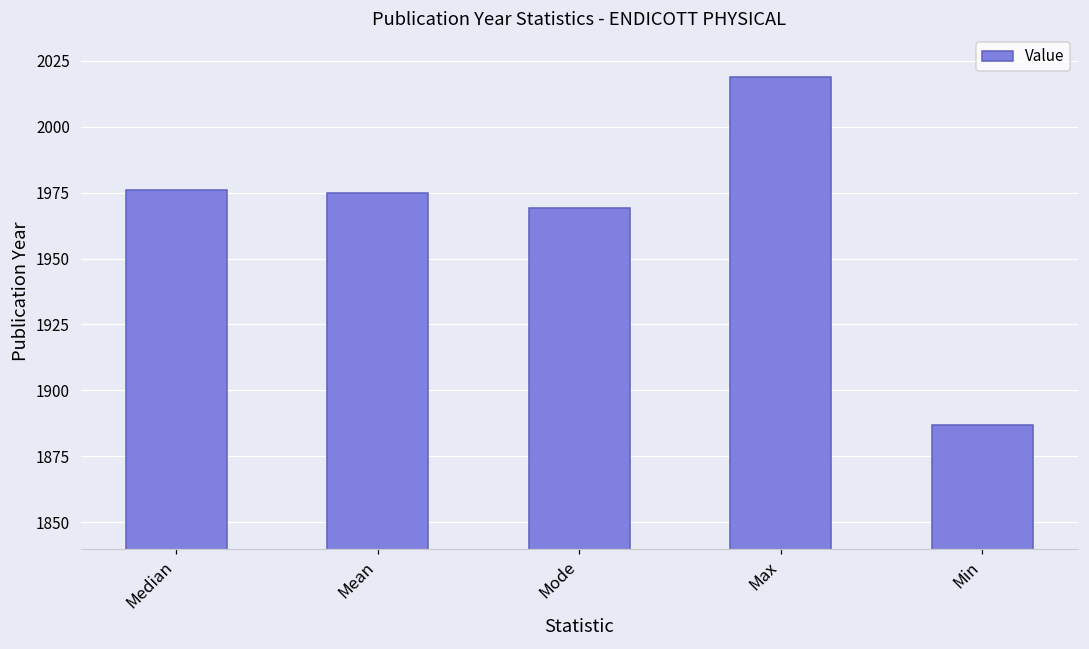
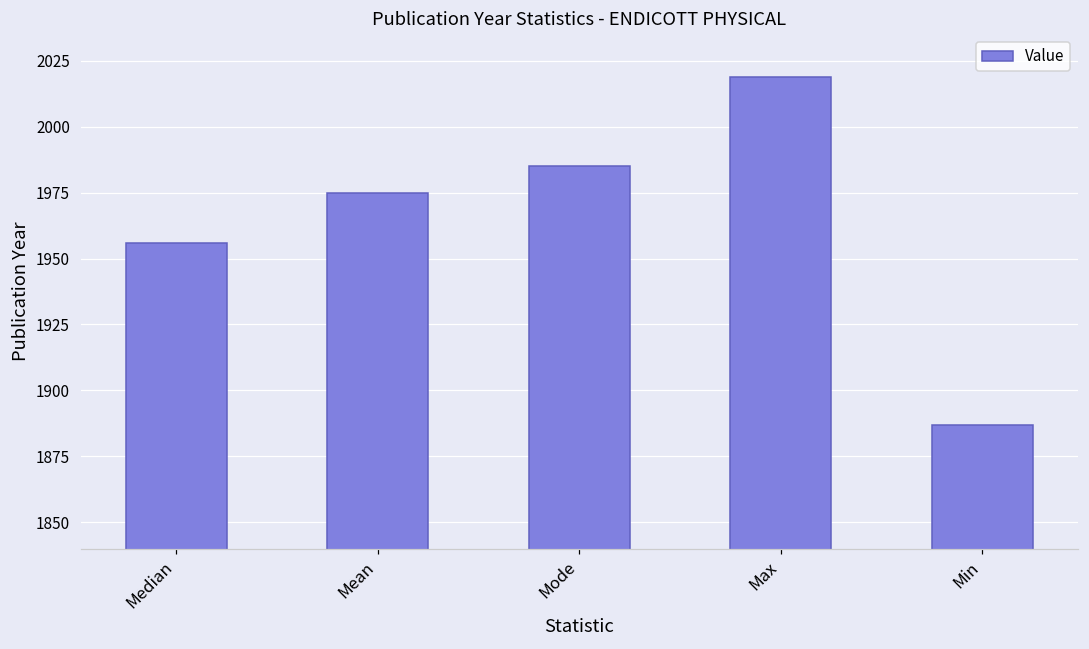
  {
-   "Median": 1976,
+   "Median": 1956,
    "Mean": 1975,
-   "Mode": 1969,
+   "Mode": 1985,
    "Max": 2019,
    "Min": 1887
  }
